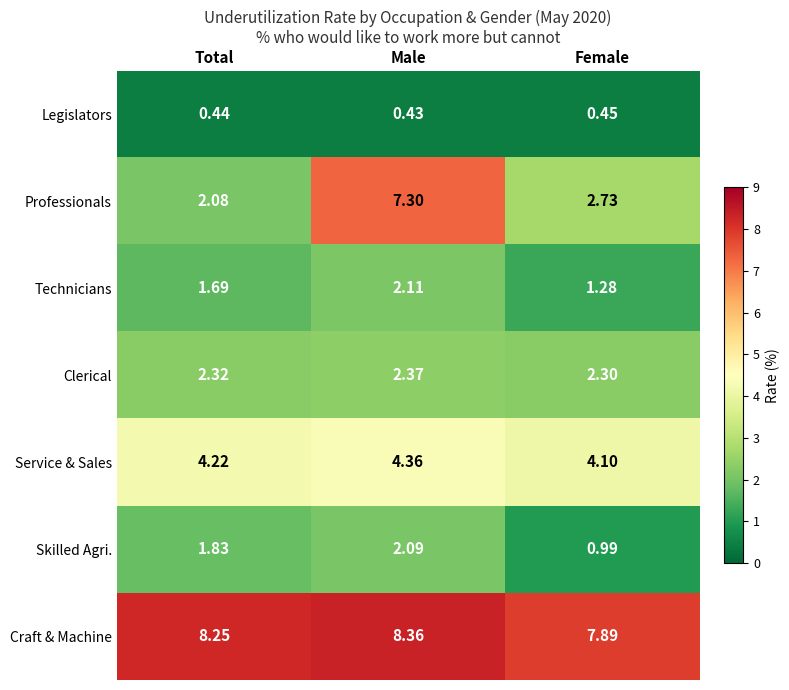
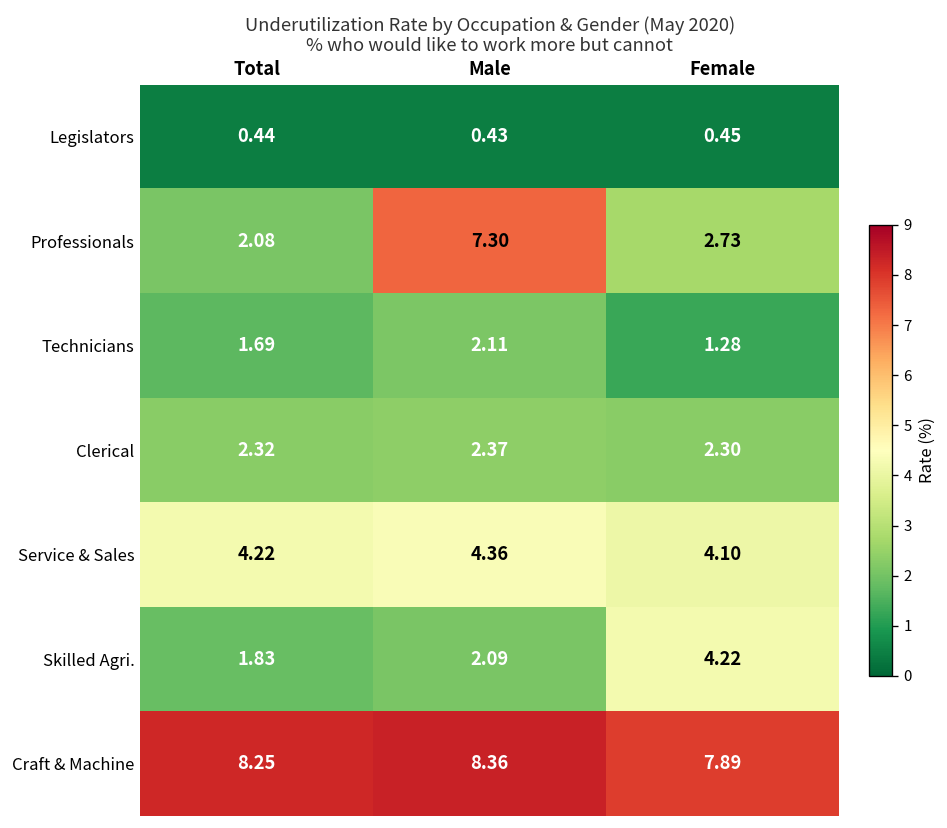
  {
    "Legislators": {
      "Total": 0.44,
      "Male": 0.43,
      "Female": 0.45
    },
    "Professionals": {
      "Total": 2.08,
      "Male": 7.30,
      "Female": 2.73
    },
    "Technicians": {
      "Total": 1.69,
      "Male": 2.11,
      "Female": 1.28
    },
    "Clerical": {
      "Total": 2.32,
      "Male": 2.37,
      "Female": 2.30
    },
    "Service & Sales": {
      "Total": 4.22,
      "Male": 4.36,
      "Female": 4.10
    },
    "Skilled Agri.": {
      "Total": 1.83,
      "Male": 2.09,
-     "Female": 0.99
+     "Female": 4.22
    },
    "Craft & Machine": {
      "Total": 8.25,
      "Male": 8.36,
      "Female": 7.89
    }
  }
